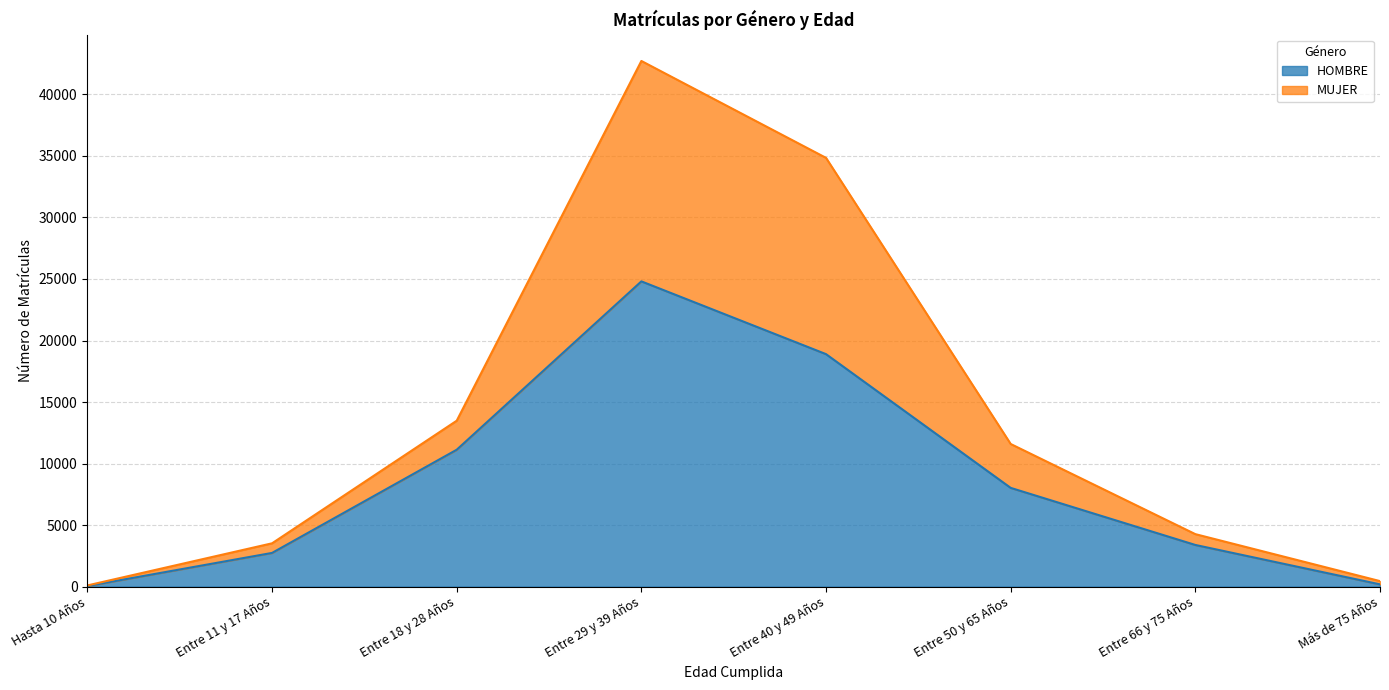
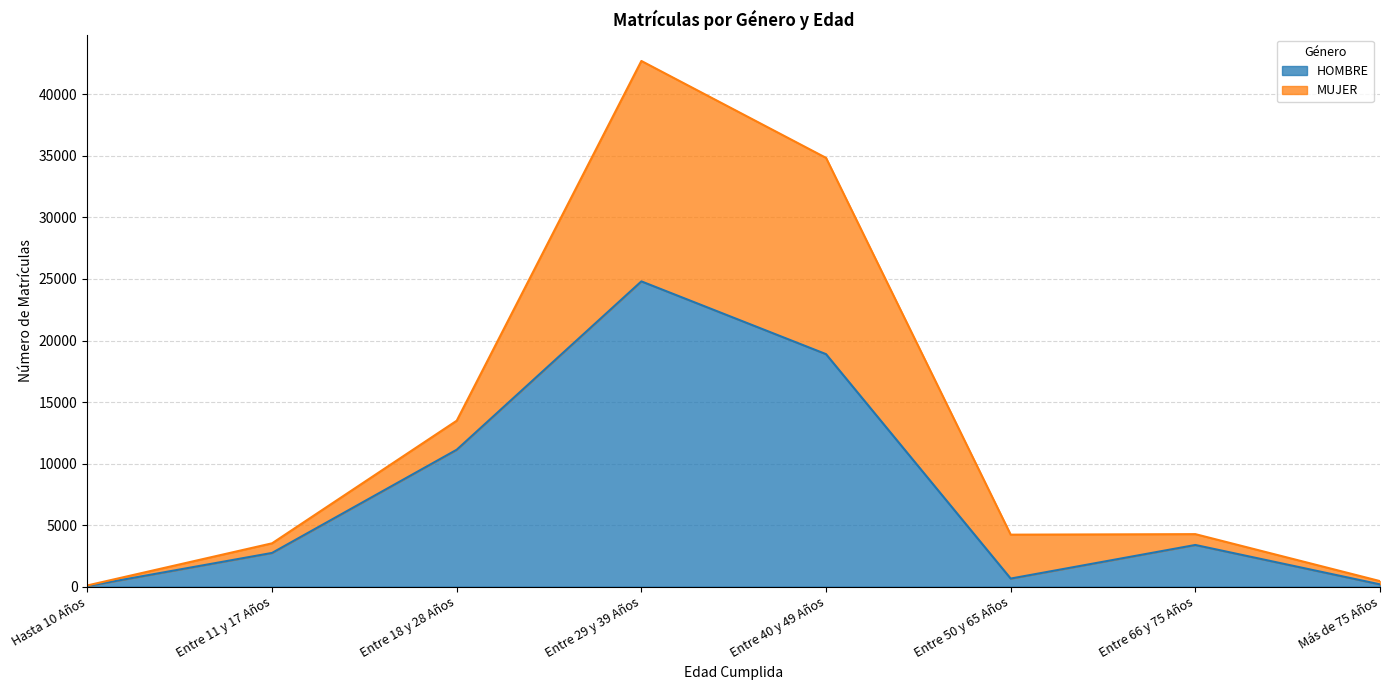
  {
    "HOMBRE": {
      "Entre 11 y 17 Años": 2700,
      "Entre 18 y 28 Años": 11100,
      "Entre 29 y 39 Años": 24800,
      "Entre 40 y 49 Años": 18900,
-     "Entre 50 y 65 Años": 8000,
+     "Entre 50 y 65 Años": 700,
      "Entre 66 y 75 Años": 3400,
      "Más de 75 Años": 200
    },
    "MUJER": {
      "Entre 11 y 17 Años": 800,
      "Entre 18 y 28 Años": 2400,
      "Entre 29 y 39 Años": 17900,
      "Entre 40 y 49 Años": 15900,
      "Entre 50 y 65 Años": 3600,
      "Entre 66 y 75 Años": 900,
      "Más de 75 Años": 300
    }
  }
